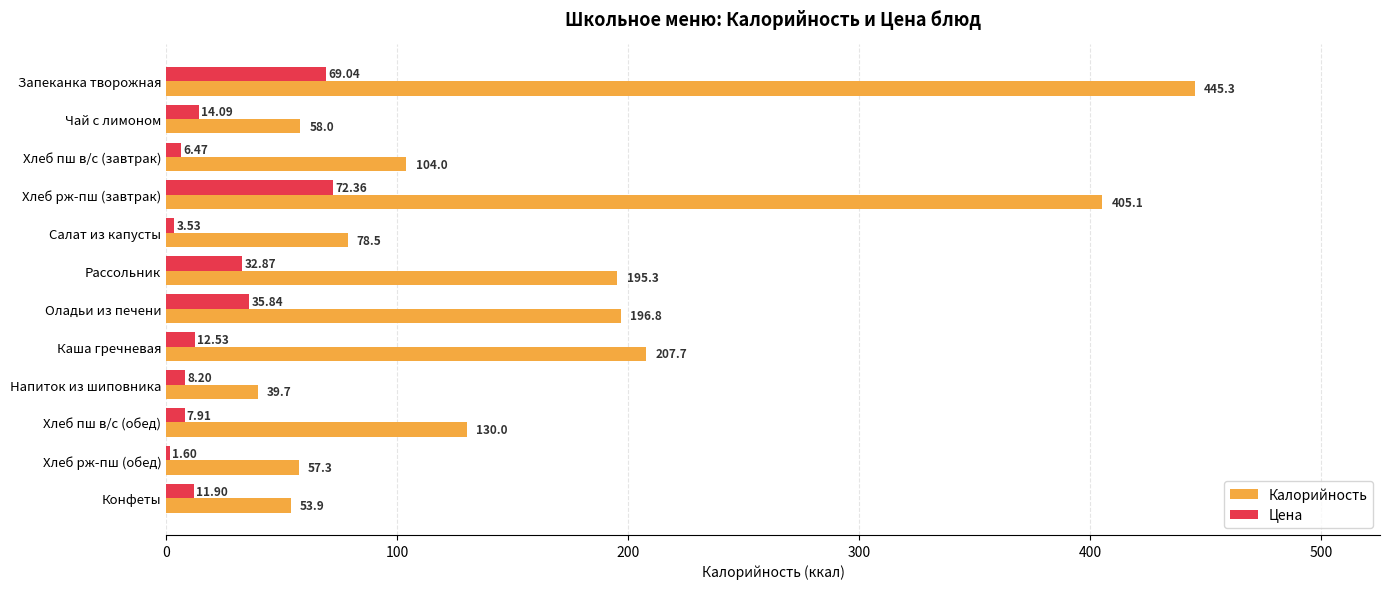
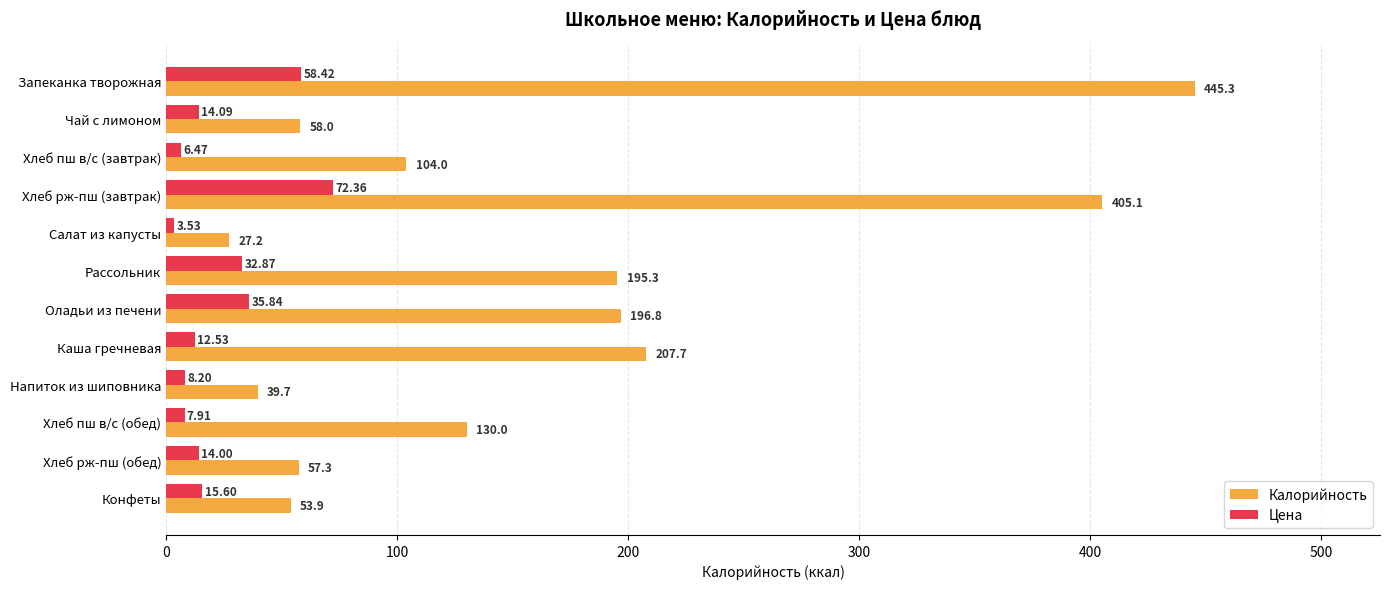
  {
    "Калорийность": {
      "Запеканка творожная": 445.3,
      "Чай с лимоном": 58.0,
      "Хлеб пш в/с (завтрак)": 104.0,
      "Хлеб рж-пш (завтрак)": 405.1,
-     "Салат из капусты": 78.5,
+     "Салат из капусты": 27.2,
      "Рассольник": 195.3,
      "Оладьи из печени": 196.8,
      "Каша гречневая": 207.7,
      "Напиток из шиповника": 39.7,
      "Хлеб пш в/с (обед)": 130.0,
      "Хлеб рж-пш (обед)": 57.3,
      "Конфеты": 53.9
    },
    "Цена": {
-     "Запеканка творожная": 69.04,
+     "Запеканка творожная": 58.42,
      "Чай с лимоном": 14.09,
      "Хлеб пш в/с (завтрак)": 6.47,
      "Хлеб рж-пш (завтрак)": 72.36,
      "Салат из капусты": 3.53,
      "Рассольник": 32.87,
      "Оладьи из печени": 35.84,
      "Каша гречневая": 12.53,
      "Напиток из шиповника": 8.20,
      "Хлеб пш в/с (обед)": 7.91,
-     "Хлеб рж-пш (обед)": 1.60,
-     "Конфеты": 11.90
+     "Хлеб рж-пш (обед)": 14.00,
+     "Конфеты": 15.60
    }
  }
